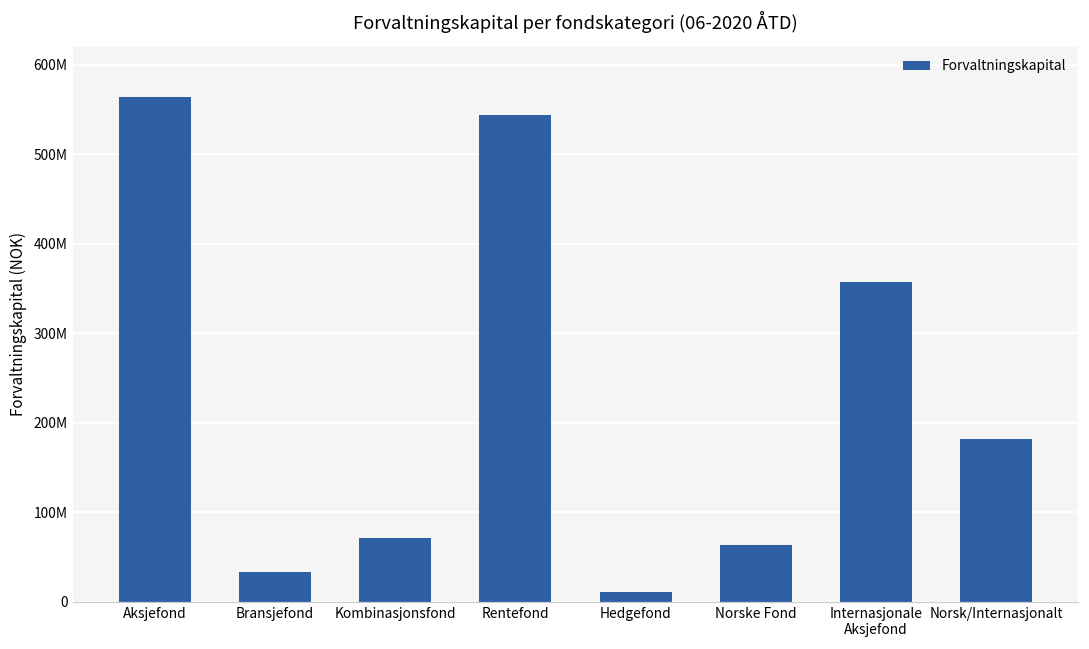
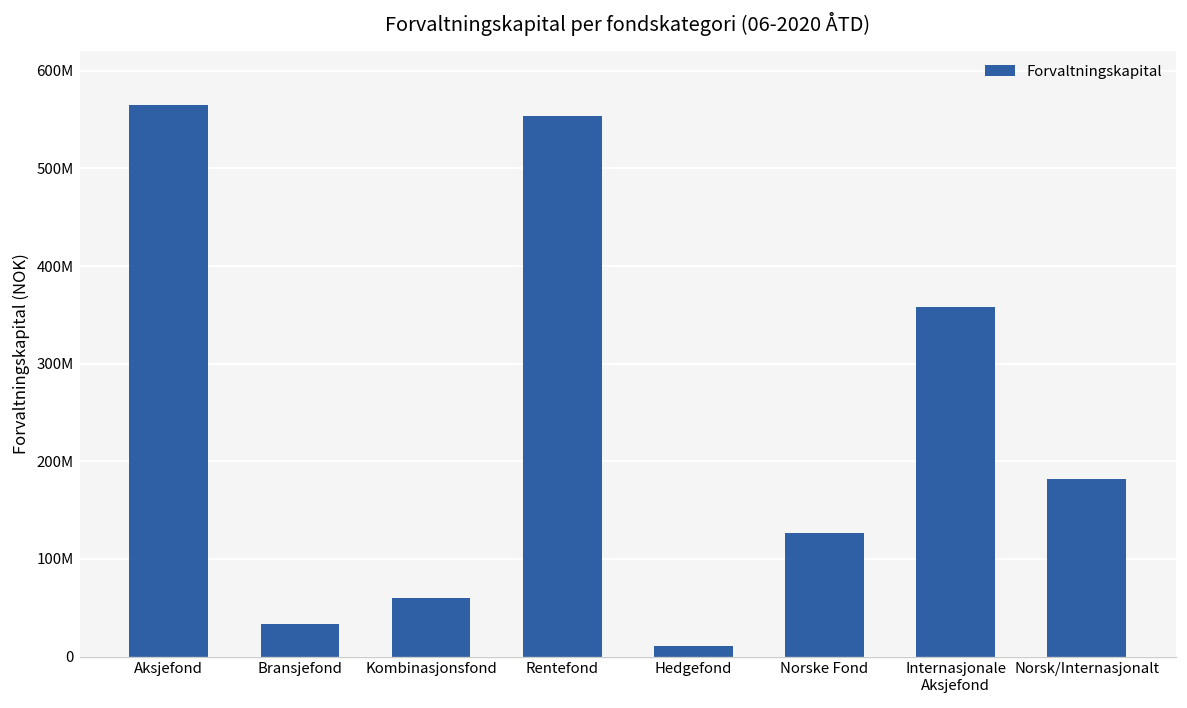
  {
    "Aksjefond": 560000000,
    "Bransjefond": 30000000,
-   "Kombinasjonsfond": 70000000,
-   "Rentefond": 540000000,
+   "Kombinasjonsfond": 60000000,
+   "Rentefond": 550000000,
    "Hedgefond": 10000000,
-   "Norske Fond": 60000000,
+   "Norske Fond": 130000000,
    "Internasjonale Aksjefond": 360000000,
    "Norsk/Internasjonalt": 180000000
  }
